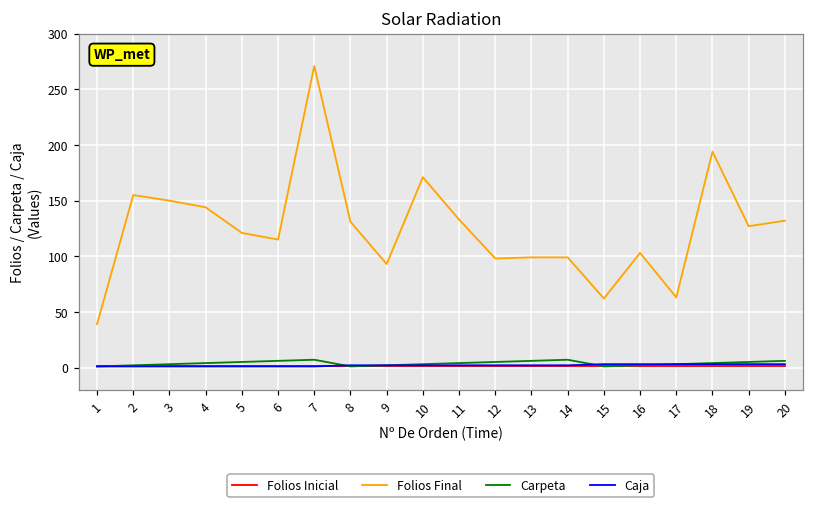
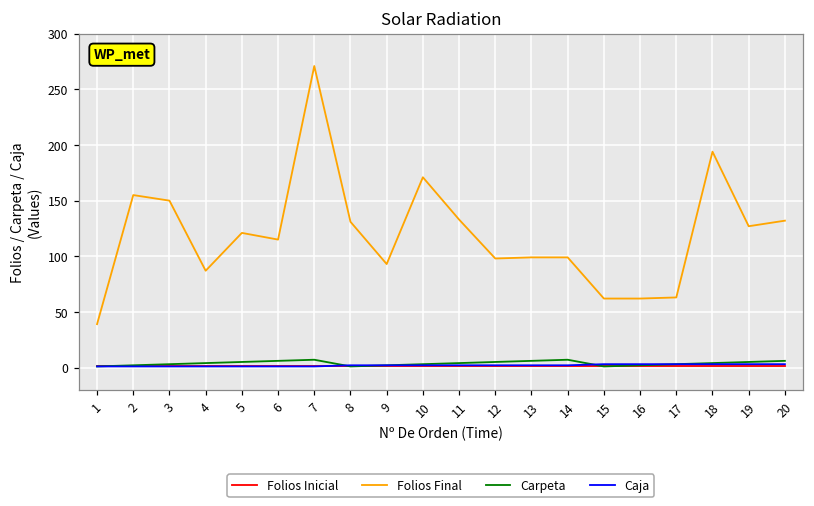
  {
    "Folios Final": {
      "1": 39,
      "2": 155,
      "3": 150,
-     "4": 144,
+     "4": 87,
      "5": 121,
      "6": 115,
      "7": 271,
      "8": 131,
      "9": 93,
      "10": 171,
      "11": 133,
      "12": 98,
      "13": 99,
      "14": 99,
      "15": 62,
-     "16": 103,
+     "16": 62,
      "17": 63,
      "18": 194,
      "19": 127,
      "20": 132
    },
    "Carpeta": {
      "4": 4,
      "5": 5,
      "6": 6,
      "7": 7,
      "12": 5,
      "13": 6,
      "14": 7,
      "20": 6
    }
  }
